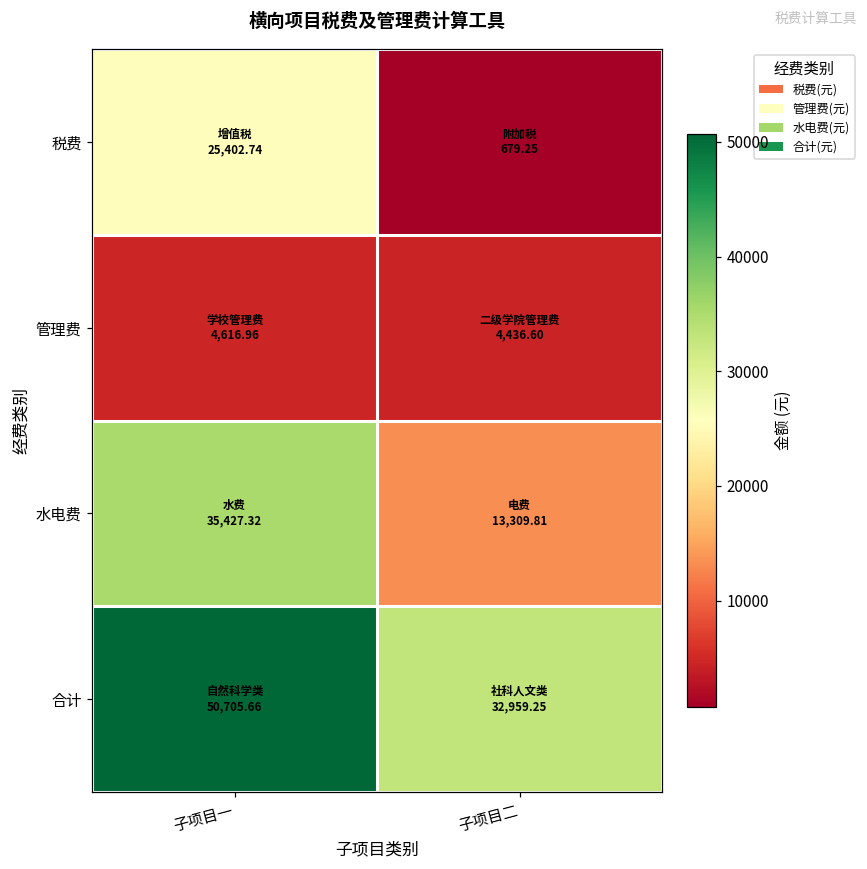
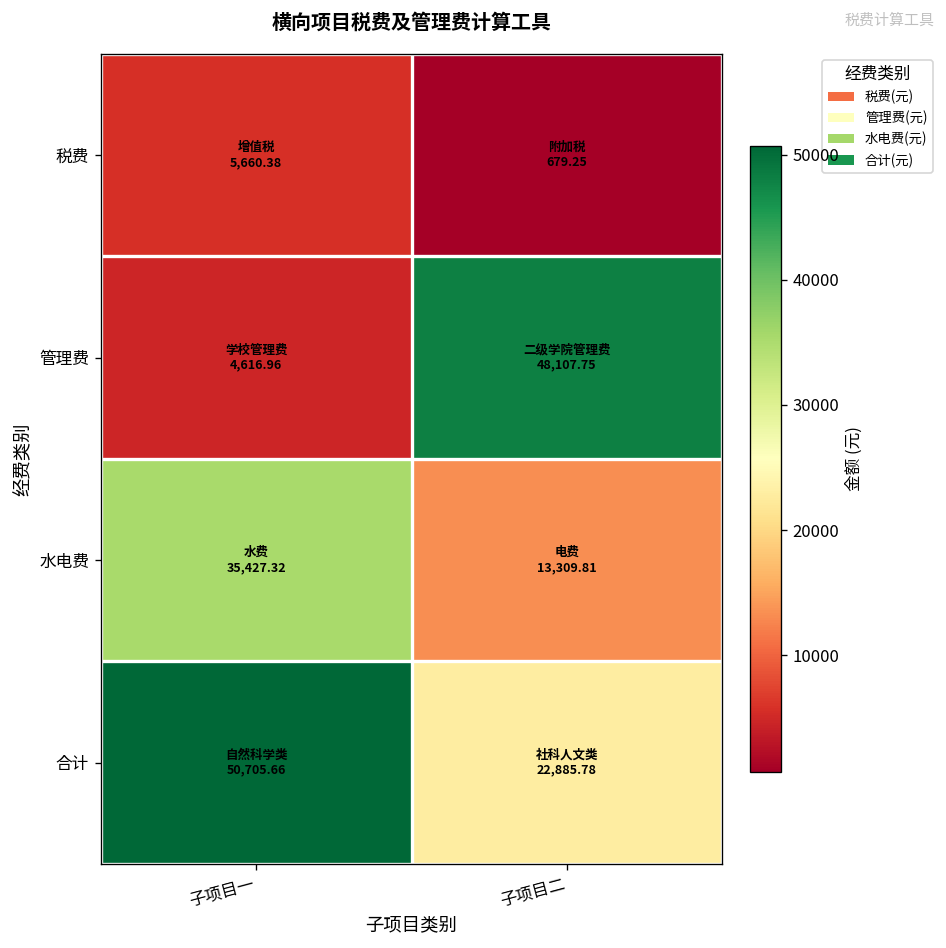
  {
    "税费": {
-     "子项目一": "25,402.74",
+     "子项目一": "5,660.38",
      "子项目二": "679.25"
    },
    "管理费": {
      "子项目一": "4,616.96",
-     "子项目二": "4,436.60"
+     "子项目二": "48,107.75"
    },
    "水电费": {
      "子项目一": "35,427.32",
      "子项目二": "13,309.81"
    },
    "合计": {
      "子项目一": "50,705.66",
-     "子项目二": "32,959.25"
+     "子项目二": "22,885.78"
    }
  }
